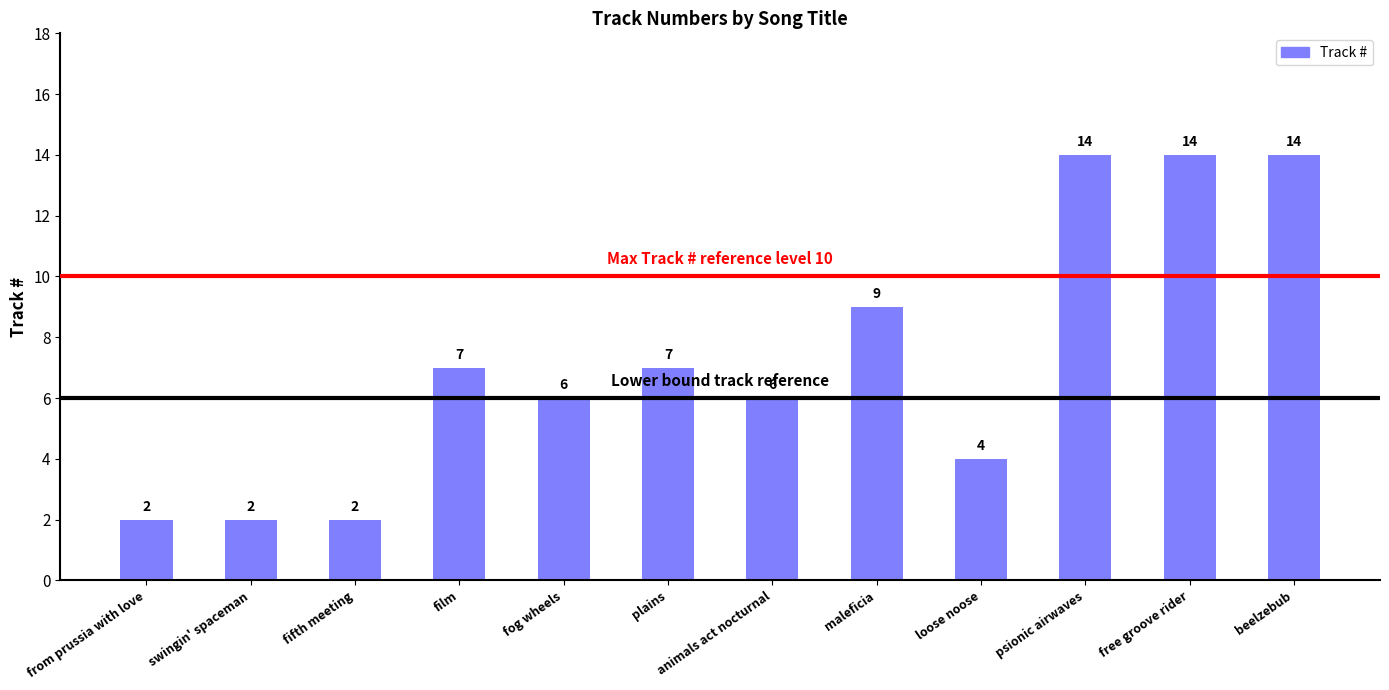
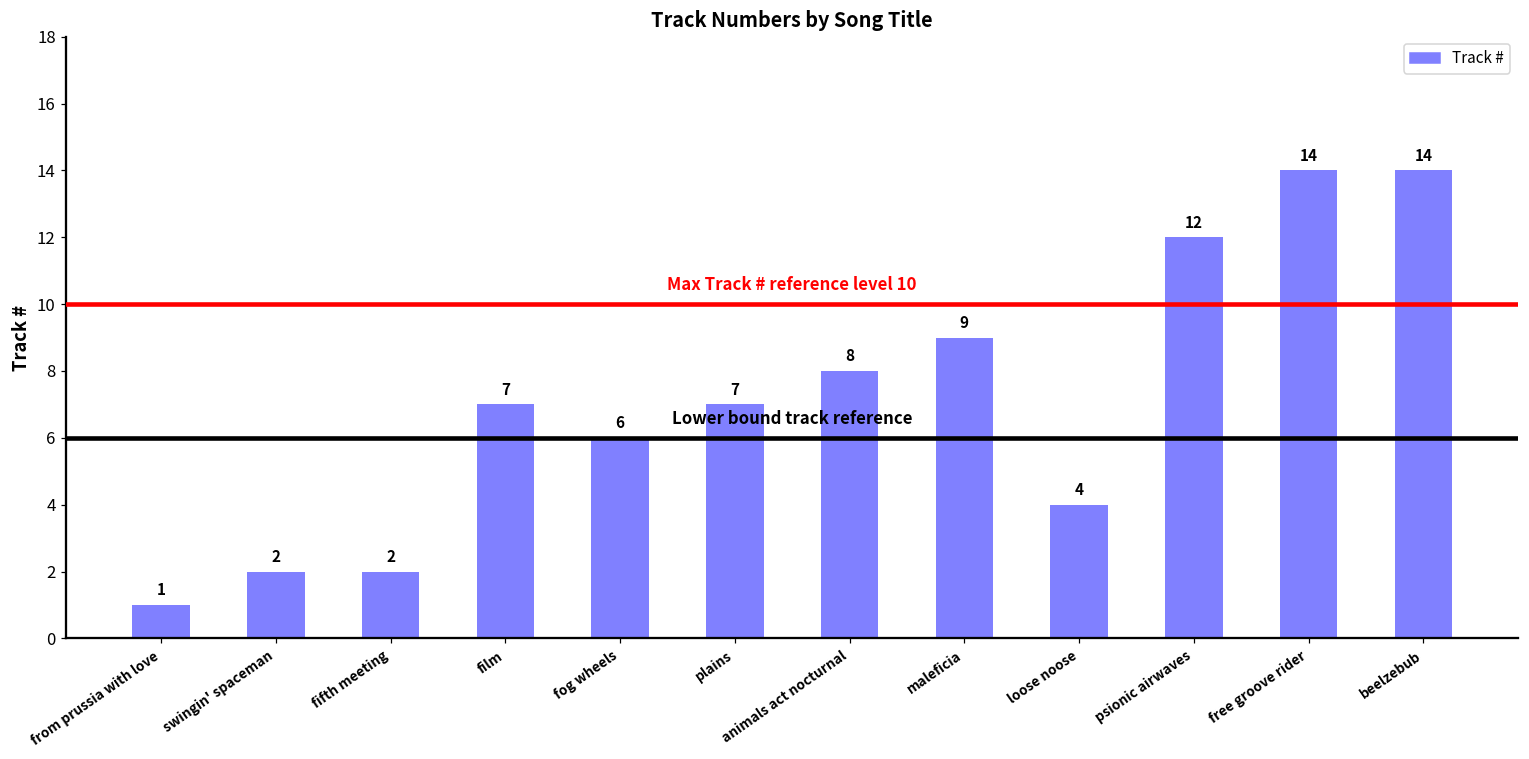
  {
-   "from prussia with love": 2,
+   "from prussia with love": 1,
    "swingin' spaceman": 2,
    "fifth meeting": 2,
    "film": 7,
    "fog wheels": 6,
    "plains": 7,
-   "animals act nocturnal": 6,
+   "animals act nocturnal": 8,
    "maleficia": 9,
    "loose noose": 4,
-   "psionic airwaves": 14,
+   "psionic airwaves": 12,
    "free groove rider": 14,
    "beelzebub": 14
  }
